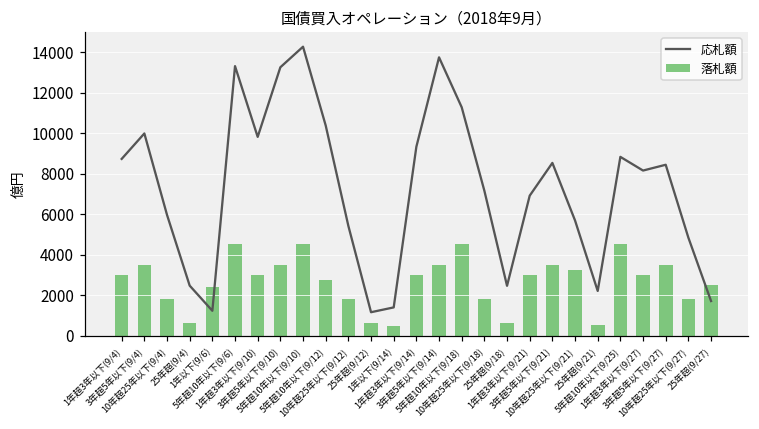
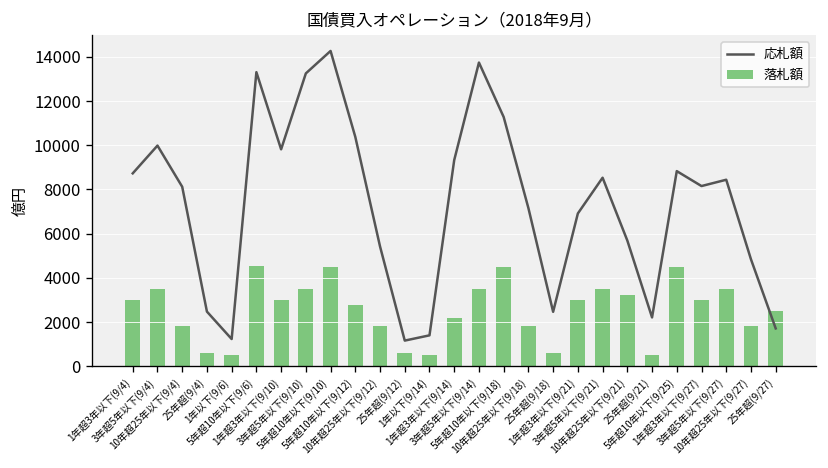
  {
    "応札額": {
      "1年超3年以下(9/4)": 8700,
      "3年超5年以下(9/4)": 10000,
-     "10年超25年以下(9/4)": 6000,
+     "10年超25年以下(9/4)": 8100,
      "25年超(9/4)": 2500,
      "1年以下(9/6)": 1200,
      "5年超10年以下(9/6)": 13300,
      "1年超3年以下(9/10)": 9800,
      "3年超5年以下(9/10)": 13300,
      "5年超10年以下(9/10)": 14300,
      "5年超10年以下(9/12)": 10400,
      "10年超25年以下(9/12)": 5400,
      "25年超(9/12)": 1200,
      "1年以下(9/14)": 1400,
      "1年超3年以下(9/14)": 9300,
      "3年超5年以下(9/14)": 13700,
      "5年超10年以下(9/18)": 11300,
      "10年超25年以下(9/18)": 7200,
      "25年超(9/18)": 2500,
      "1年超3年以下(9/21)": 6900,
      "3年超5年以下(9/21)": 8500,
      "10年超25年以下(9/21)": 5700,
      "25年超(9/21)": 2200,
      "5年超10年以下(9/25)": 8800,
      "1年超3年以下(9/27)": 8200,
      "3年超5年以下(9/27)": 8400,
      "10年超25年以下(9/27)": 4800,
      "25年超(9/27)": 1700
    },
    "落札額": {
      "1年超3年以下(9/4)": 3000,
      "3年超5年以下(9/4)": 3500,
      "10年超25年以下(9/4)": 1800,
      "25年超(9/4)": 600,
-     "1年以下(9/6)": 2400,
+     "1年以下(9/6)": 500,
      "5年超10年以下(9/6)": 4500,
      "1年超3年以下(9/10)": 3000,
      "3年超5年以下(9/10)": 3500,
      "5年超10年以下(9/10)": 4500,
      "5年超10年以下(9/12)": 2800,
      "10年超25年以下(9/12)": 1800,
      "25年超(9/12)": 600,
      "1年以下(9/14)": 500,
-     "1年超3年以下(9/14)": 3000,
+     "1年超3年以下(9/14)": 2200,
      "3年超5年以下(9/14)": 3500,
      "5年超10年以下(9/18)": 4500,
      "10年超25年以下(9/18)": 1800,
      "25年超(9/18)": 600,
      "1年超3年以下(9/21)": 3000,
      "3年超5年以下(9/21)": 3500,
      "10年超25年以下(9/21)": 3200,
      "25年超(9/21)": 500,
      "5年超10年以下(9/25)": 4500,
      "1年超3年以下(9/27)": 3000,
      "3年超5年以下(9/27)": 3500,
      "10年超25年以下(9/27)": 1800,
      "25年超(9/27)": 2500
    }
  }
